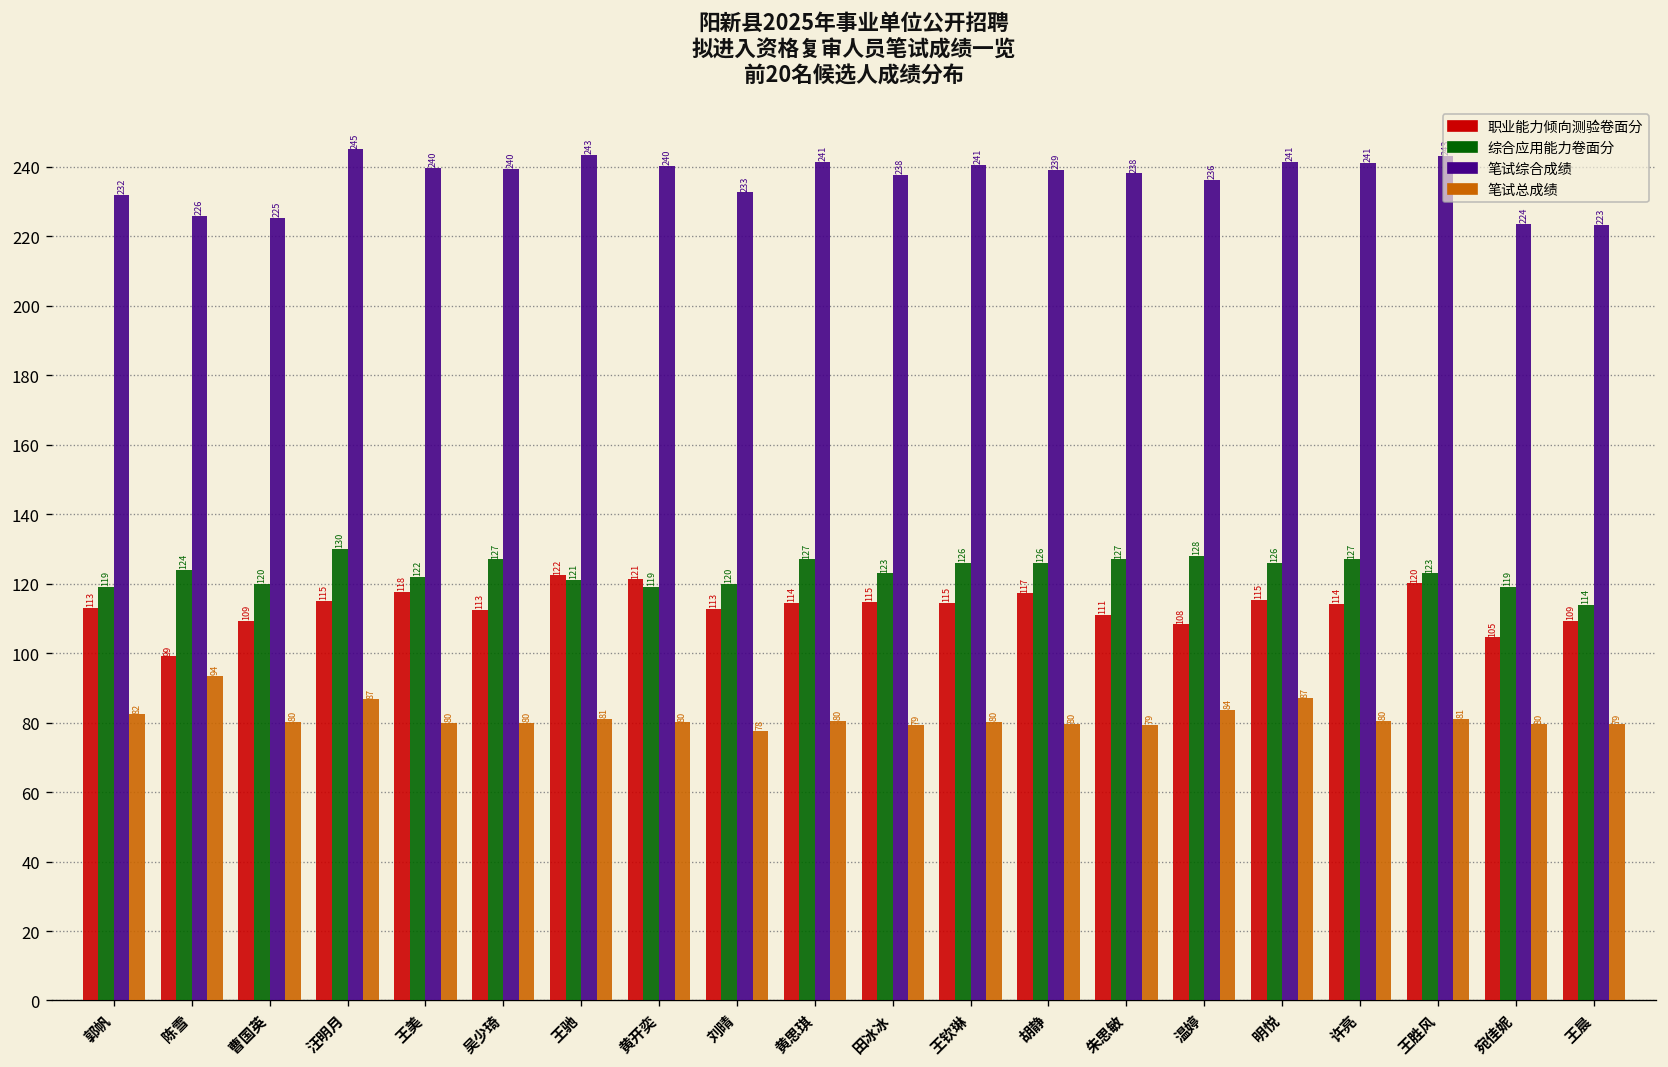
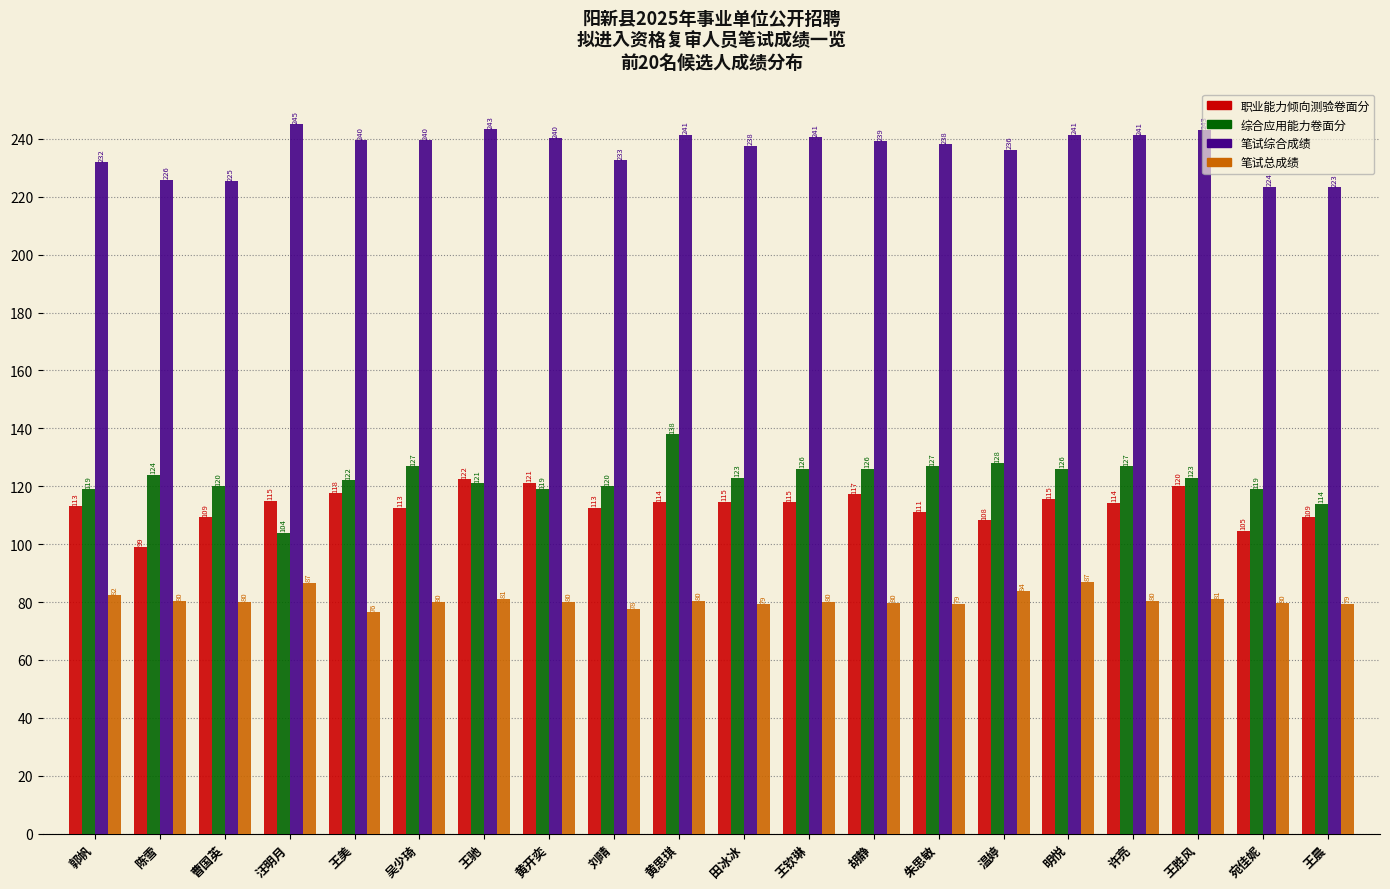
  {
    "职业能力倾向测验卷面分": {
      "郭帆": 113,
      "陈雪": 99,
      "曹国英": 109,
      "汪明月": 115,
      "王美": 118,
      "吴少琦": 113,
      "王驰": 122,
      "黄开奕": 121,
      "刘晴": 113,
      "黄思琪": 114,
      "田冰冰": 115,
      "王钦琳": 115,
      "胡静": 117,
      "朱思敏": 111,
      "温婷": 108,
      "明悦": 115,
      "许亮": 114,
      "王胜风": 120,
      "宛佳妮": 105,
      "王晨": 109
    },
    "综合应用能力卷面分": {
      "郭帆": 119,
      "陈雪": 124,
      "曹国英": 120,
-     "汪明月": 130,
+     "汪明月": 104,
      "王美": 122,
      "吴少琦": 127,
      "王驰": 121,
      "黄开奕": 119,
      "刘晴": 120,
-     "黄思琪": 127,
+     "黄思琪": 138,
      "田冰冰": 123,
      "王钦琳": 126,
      "胡静": 126,
      "朱思敏": 127,
      "温婷": 128,
      "明悦": 126,
      "许亮": 127,
      "王胜风": 123,
      "宛佳妮": 119,
      "王晨": 114
    },
    "笔试综合成绩": {
      "郭帆": 232,
      "陈雪": 226,
      "曹国英": 225,
      "汪明月": 245,
      "王美": 240,
      "吴少琦": 240,
      "王驰": 243,
      "黄开奕": 240,
      "刘晴": 233,
      "黄思琪": 241,
      "田冰冰": 238,
      "王钦琳": 241,
      "胡静": 239,
      "朱思敏": 238,
      "温婷": 236,
      "明悦": 241,
      "许亮": 241
    },
    "笔试总成绩": {
      "郭帆": 82,
-     "陈雪": 94,
+     "陈雪": 80,
      "曹国英": 80,
      "汪明月": 87,
-     "王美": 80,
+     "王美": 76,
      "吴少琦": 80,
      "王驰": 81,
      "黄开奕": 80,
      "刘晴": 78,
      "黄思琪": 80,
      "田冰冰": 79,
      "王钦琳": 80,
      "胡静": 80,
      "朱思敏": 79,
      "温婷": 84,
      "明悦": 87,
      "许亮": 80,
      "王胜风": 81,
      "宛佳妮": 80,
      "王晨": 79
    }
  }
